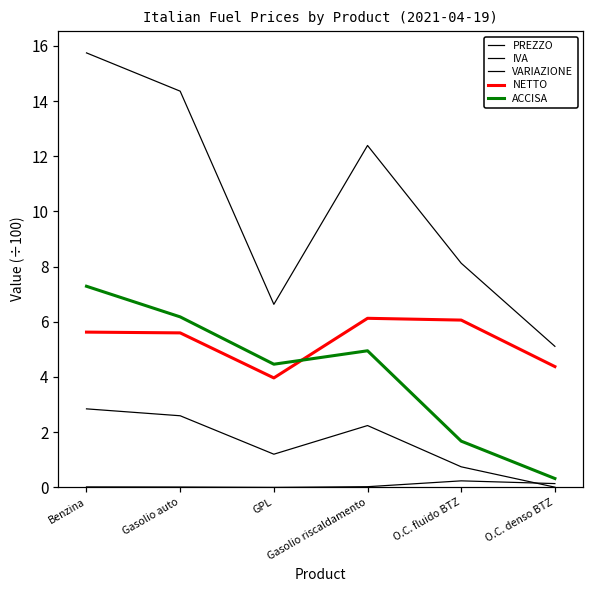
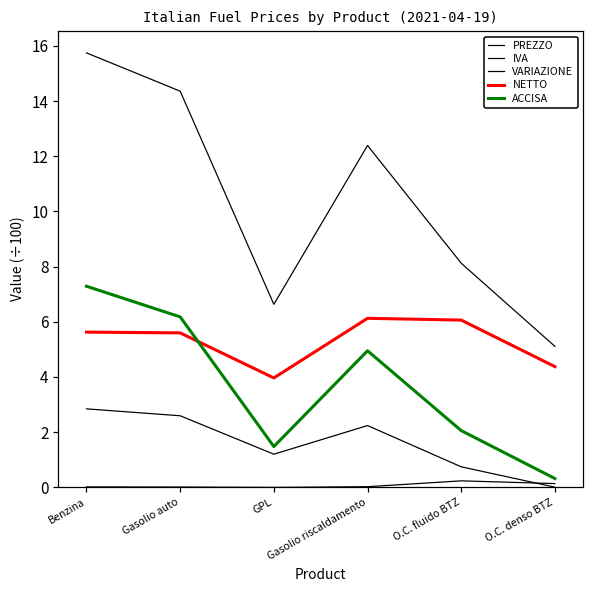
  {
    "NETTO": {
      "Benzina": 5.6,
      "Gasolio auto": 5.6,
      "GPL": 4.0,
      "Gasolio riscaldamento": 6.1,
      "O.C. fluido BTZ": 6.1,
      "O.C. denso BTZ": 4.4
    },
    "ACCISA": {
      "Benzina": 7.3,
      "Gasolio auto": 6.2,
-     "GPL": 4.5,
+     "GPL": 1.5,
      "Gasolio riscaldamento": 4.9,
-     "O.C. fluido BTZ": 1.7,
+     "O.C. fluido BTZ": 2.1,
      "O.C. denso BTZ": 0.3
    }
  }
